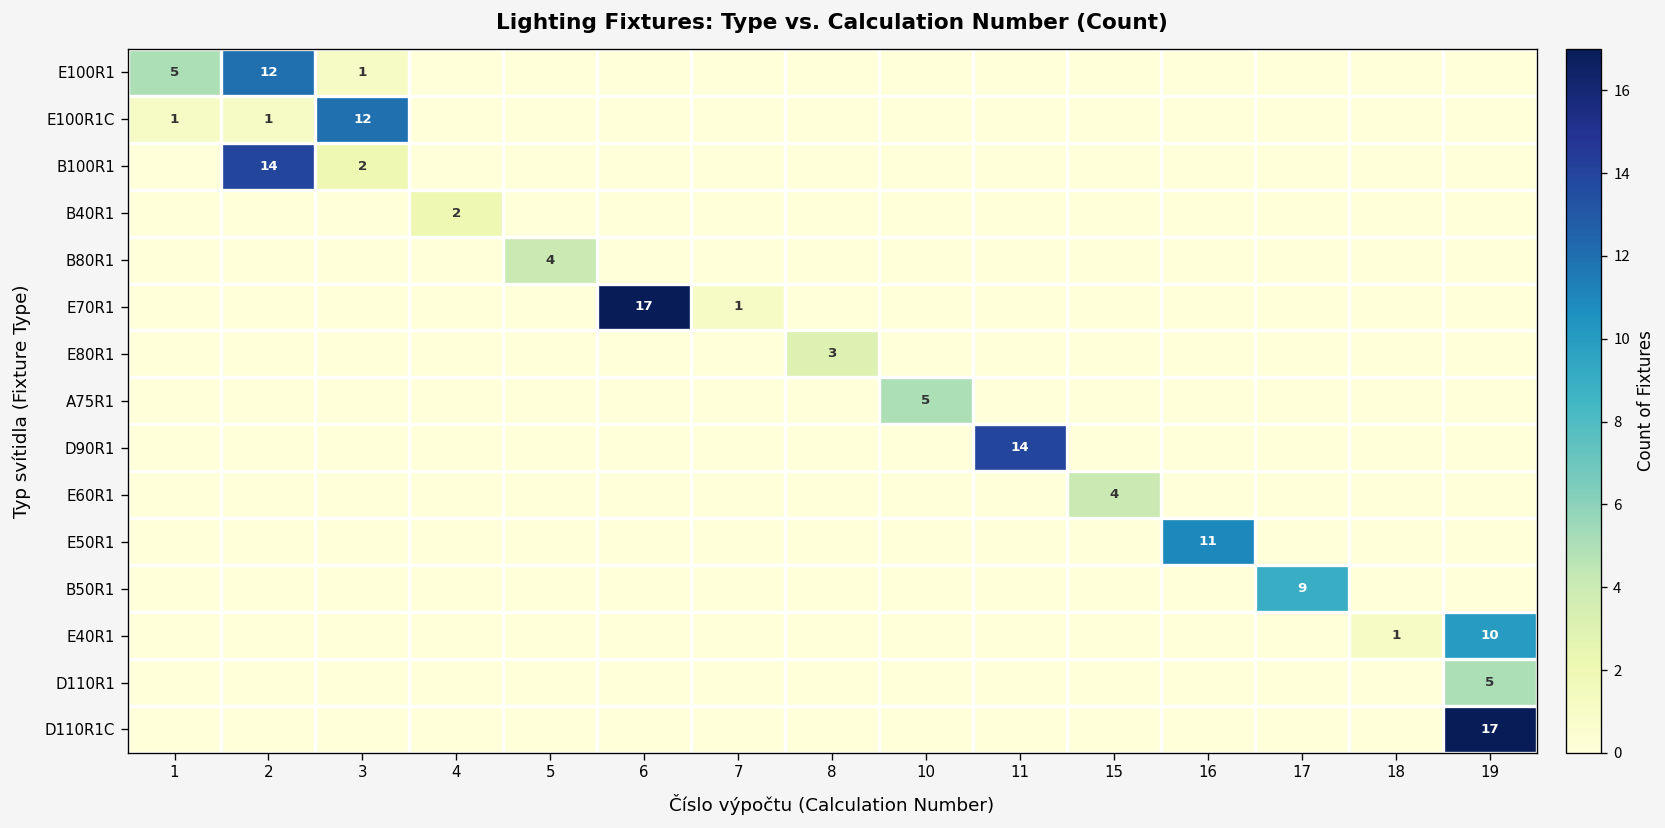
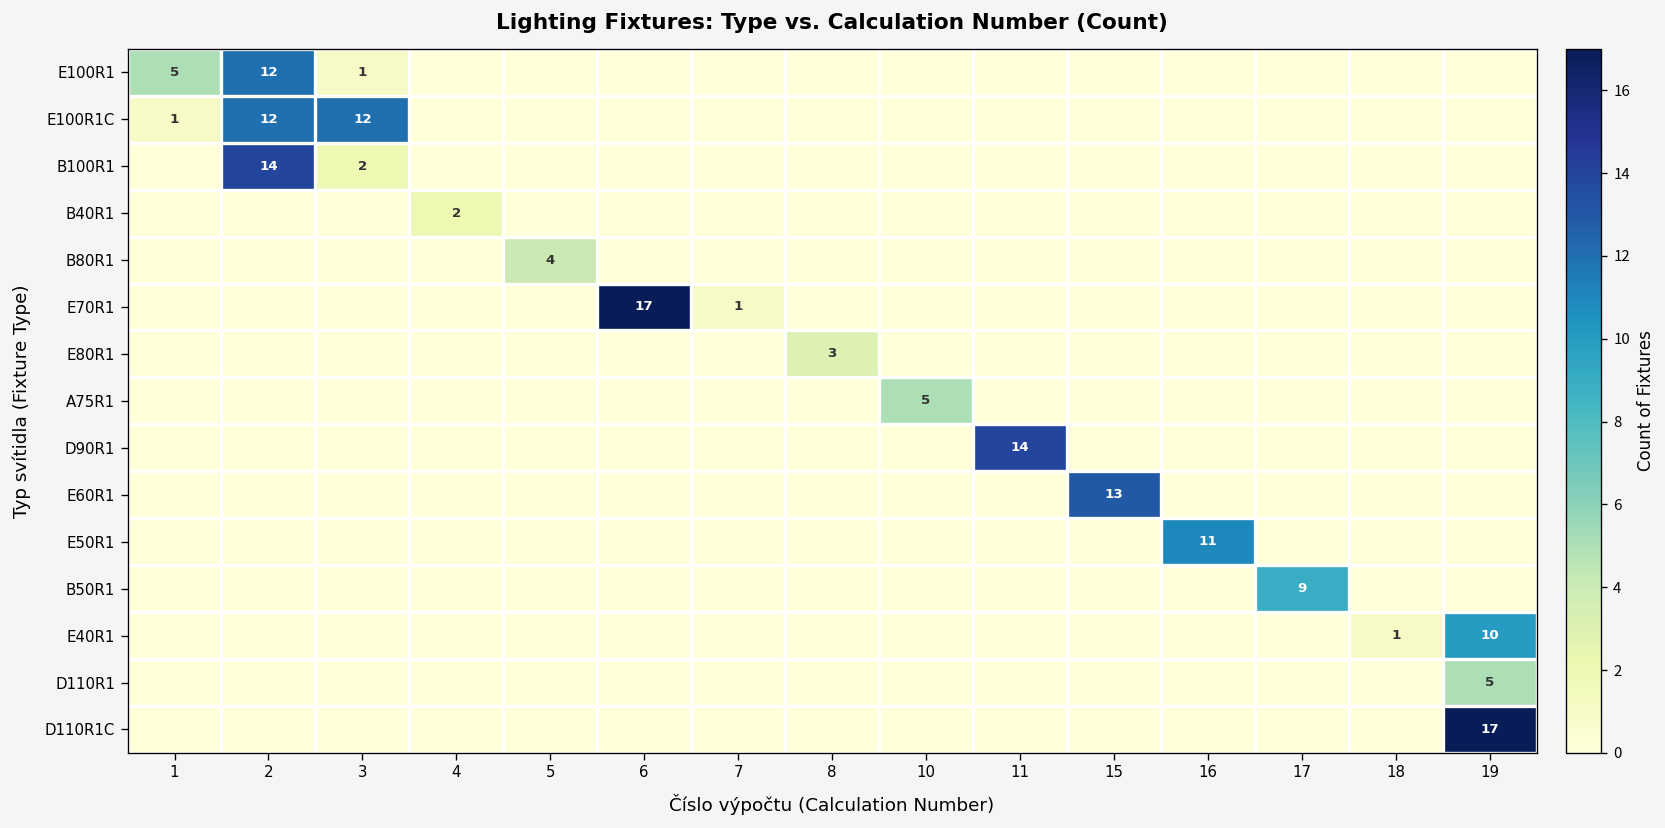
  {
    "E100R1": {
      "1": 5,
      "2": 12,
      "3": 1
    },
    "E100R1C": {
      "1": 1,
-     "2": 1,
+     "2": 12,
      "3": 12
    },
    "B100R1": {
      "2": 14,
      "3": 2
    },
    "B40R1": {
      "4": 2
    },
    "B80R1": {
      "5": 4
    },
    "E70R1": {
      "6": 17,
      "7": 1
    },
    "E80R1": {
      "8": 3
    },
    "A75R1": {
      "10": 5
    },
    "D90R1": {
      "11": 14
    },
    "E60R1": {
-     "15": 4
+     "15": 13
    },
    "E50R1": {
      "16": 11
    },
    "B50R1": {
      "17": 9
    },
    "E40R1": {
      "18": 1,
      "19": 10
    },
    "D110R1": {
      "19": 5
    },
    "D110R1C": {
      "19": 17
    }
  }
